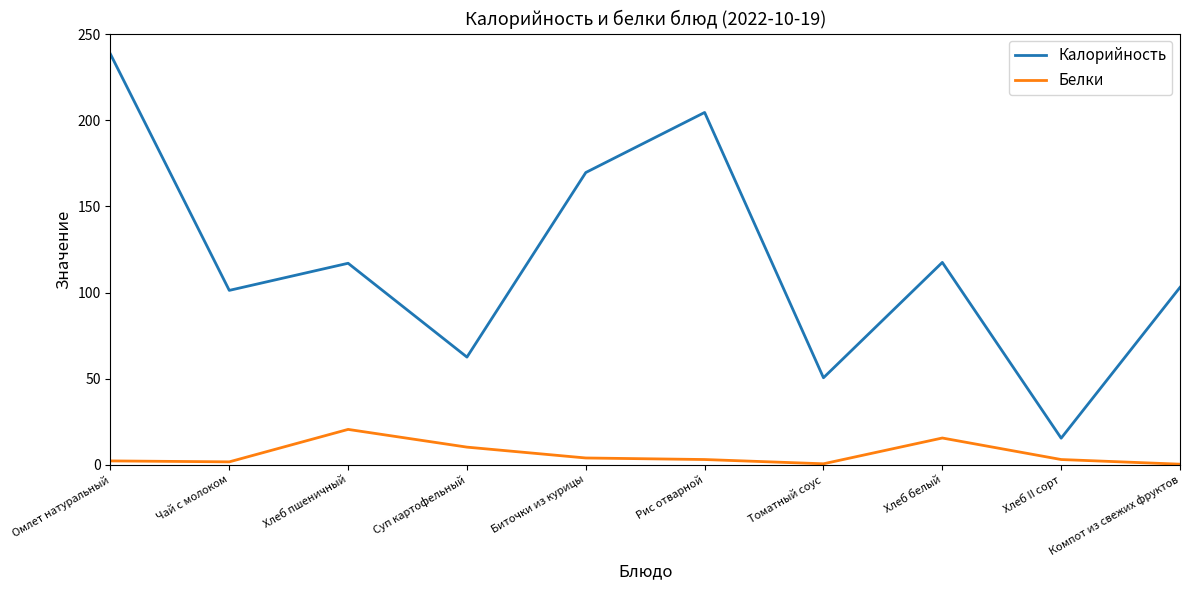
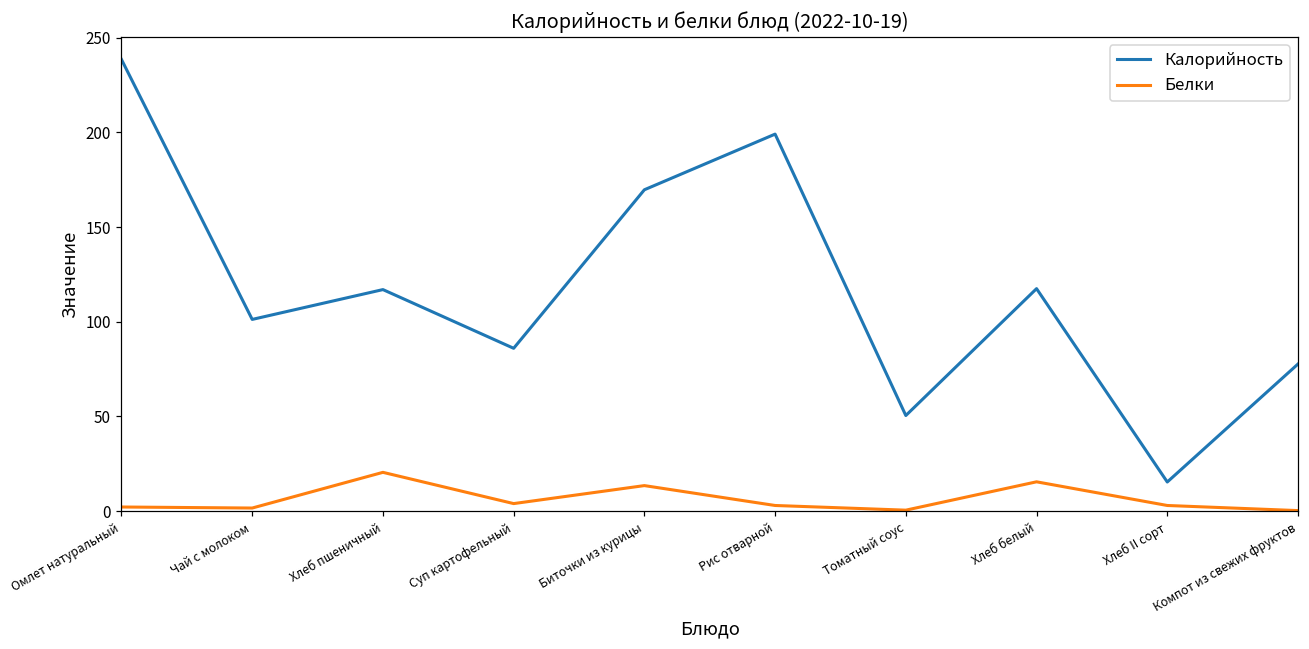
  {
    "Калорийность": {
      "Омлет натуральный": 239,
      "Чай с молоком": 101,
      "Хлеб пшеничный": 117,
-     "Суп картофельный": 63,
+     "Суп картофельный": 86,
      "Биточки из курицы": 170,
-     "Рис отварной": 205,
+     "Рис отварной": 199,
      "Томатный соус": 51,
      "Хлеб белый": 118,
      "Хлеб II сорт": 15,
-     "Компот из свежих фруктов": 103
+     "Компот из свежих фруктов": 78
    },
    "Белки": {
      "Омлет натуральный": 2,
      "Чай с молоком": 2,
      "Хлеб пшеничный": 21,
-     "Суп картофельный": 10,
-     "Биточки из курицы": 4,
+     "Суп картофельный": 4,
+     "Биточки из курицы": 14,
      "Рис отварной": 3,
      "Томатный соус": 1,
      "Хлеб белый": 16,
      "Хлеб II сорт": 3,
      "Компот из свежих фруктов": 0
    }
  }
